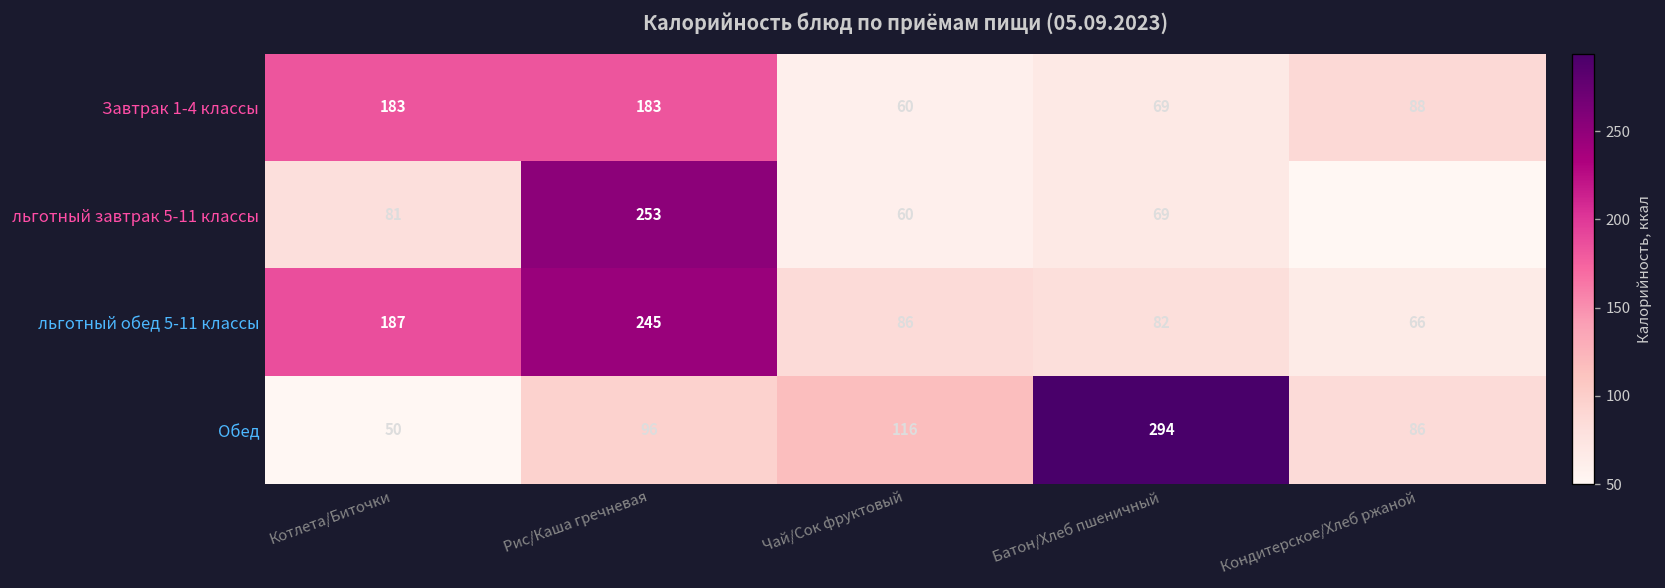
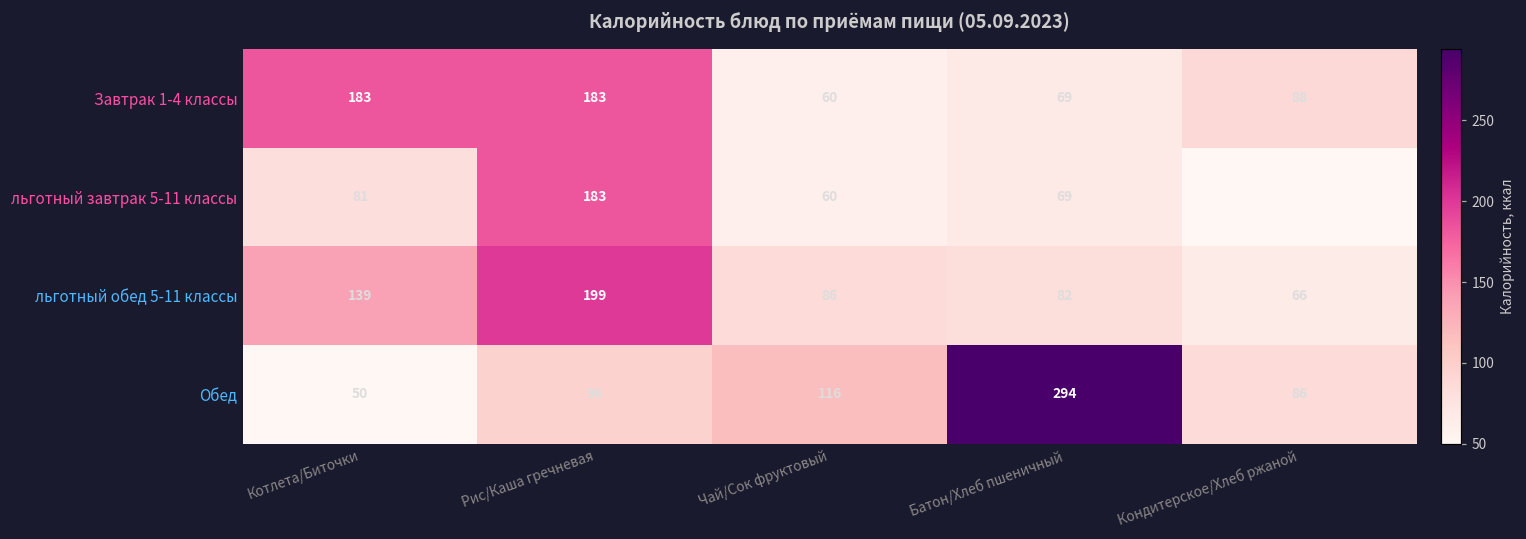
  {
    "Завтрак 1-4 классы": {
      "Котлета/Биточки": 183,
      "Рис/Каша гречневая": 183
    },
    "льготный завтрак 5-11 классы": {
-     "Рис/Каша гречневая": 253
+     "Рис/Каша гречневая": 183
    },
    "льготный обед 5-11 классы": {
-     "Котлета/Биточки": 187,
-     "Рис/Каша гречневая": 245
+     "Котлета/Биточки": 139,
+     "Рис/Каша гречневая": 199
    },
    "Обед": {
      "Батон/Хлеб пшеничный": 294
    }
  }
